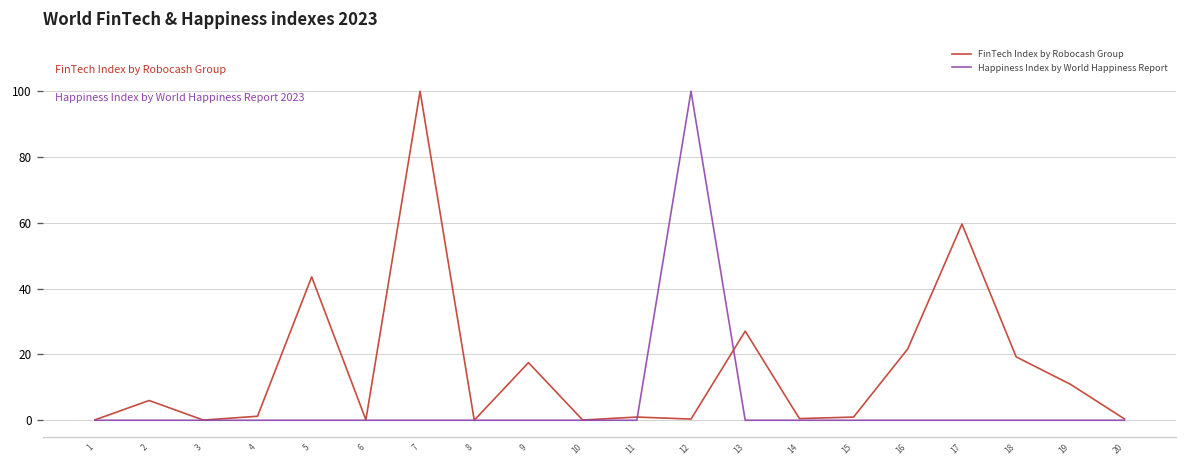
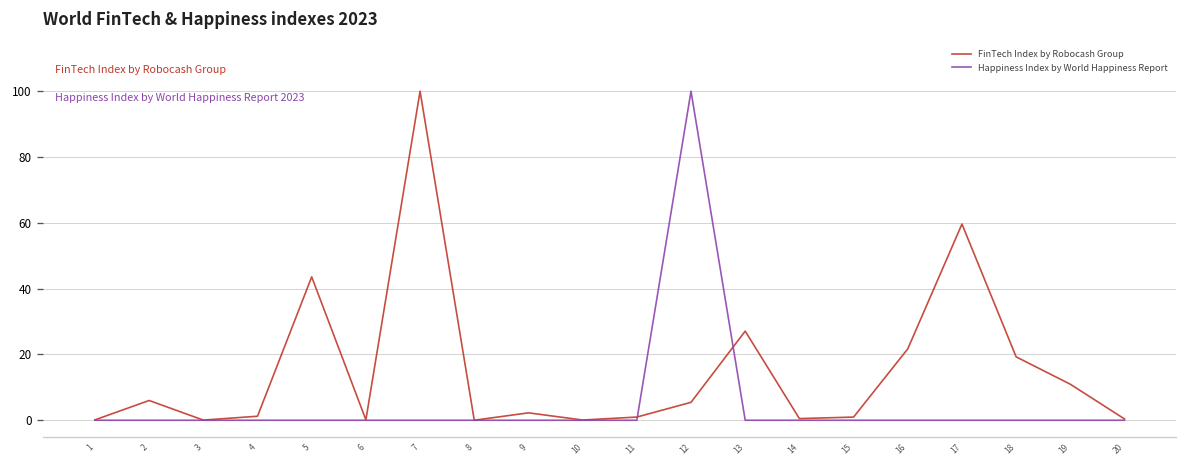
  {
    "FinTech Index by Robocash Group": {
      "2": 6,
      "4": 1,
      "5": 44,
      "7": 100,
-     "9": 18,
+     "9": 2,
      "11": 1,
-     "12": 0,
+     "12": 5,
      "13": 27,
      "15": 1,
      "16": 22,
      "17": 60,
      "18": 19,
      "19": 11
    },
    "Happiness Index by World Happiness Report": {
      "2": 0,
      "4": 0,
      "5": 0,
      "7": 0,
      "9": 0,
      "11": 0,
      "12": 100,
      "13": 0,
      "15": 0,
      "16": 0,
      "17": 0,
      "18": 0,
      "19": 0
    }
  }
